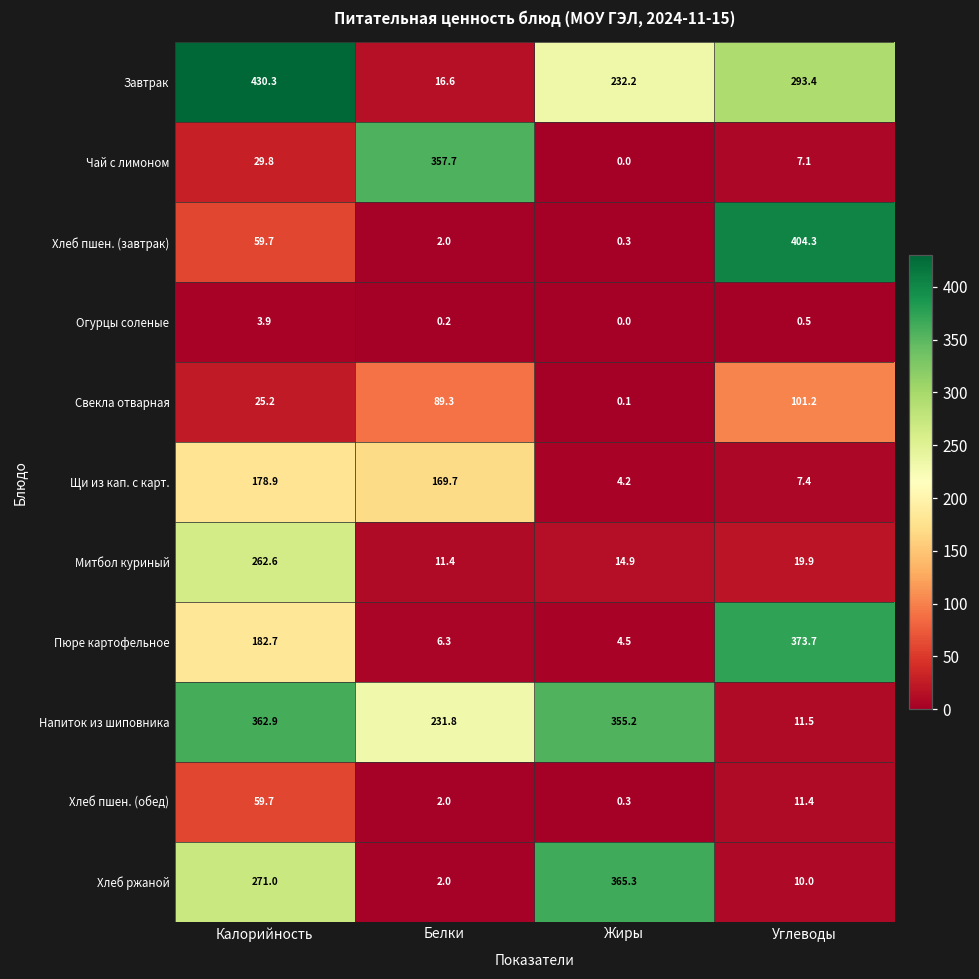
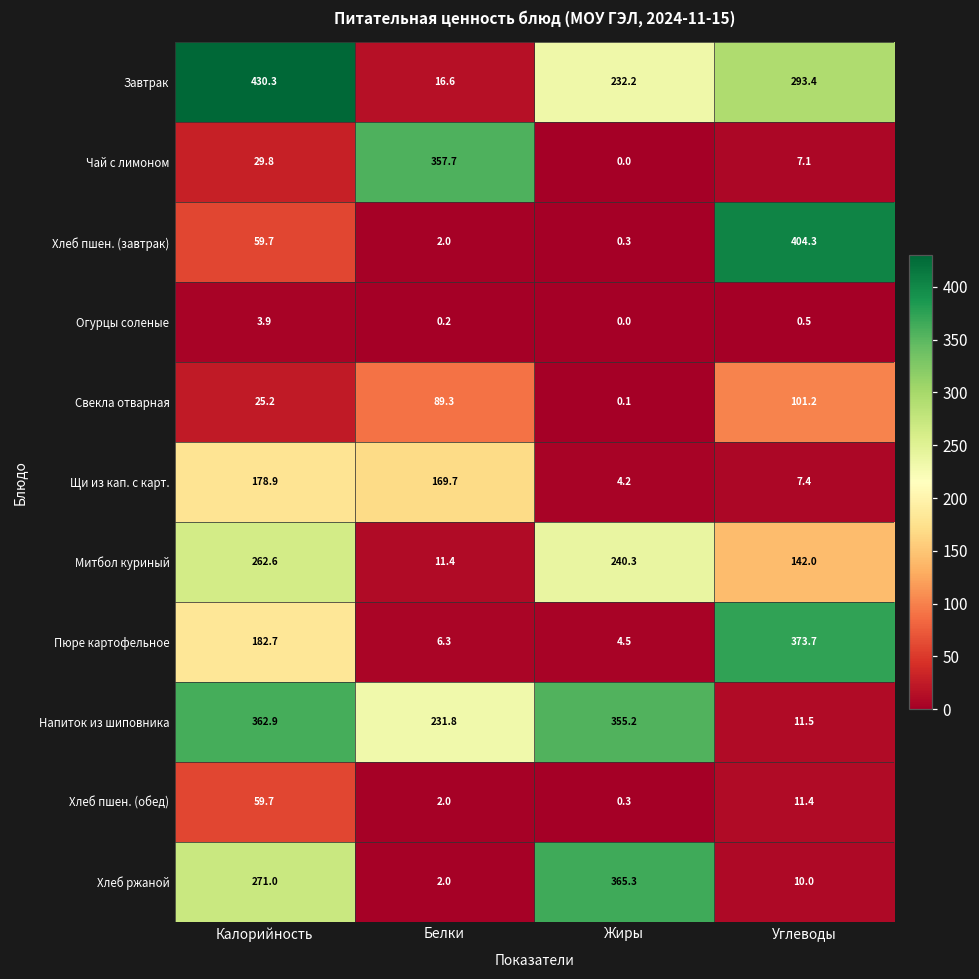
  {
    "Завтрак": {
      "Калорийность": 430.3,
      "Белки": 16.6,
      "Жиры": 232.2,
      "Углеводы": 293.4
    },
    "Чай с лимоном": {
      "Калорийность": 29.8,
      "Белки": 357.7,
      "Жиры": 0.0,
      "Углеводы": 7.1
    },
    "Хлеб пшен. (завтрак)": {
      "Калорийность": 59.7,
      "Белки": 2.0,
      "Жиры": 0.3,
      "Углеводы": 404.3
    },
    "Огурцы соленые": {
      "Калорийность": 3.9,
      "Белки": 0.2,
      "Жиры": 0.0,
      "Углеводы": 0.5
    },
    "Свекла отварная": {
      "Калорийность": 25.2,
      "Белки": 89.3,
      "Жиры": 0.1,
      "Углеводы": 101.2
    },
    "Щи из кап. с карт.": {
      "Калорийность": 178.9,
      "Белки": 169.7,
      "Жиры": 4.2,
      "Углеводы": 7.4
    },
    "Митбол куриный": {
      "Калорийность": 262.6,
      "Белки": 11.4,
-     "Жиры": 14.9,
-     "Углеводы": 19.9
+     "Жиры": 240.3,
+     "Углеводы": 142.0
    },
    "Пюре картофельное": {
      "Калорийность": 182.7,
      "Белки": 6.3,
      "Жиры": 4.5,
      "Углеводы": 373.7
    },
    "Напиток из шиповника": {
      "Калорийность": 362.9,
      "Белки": 231.8,
      "Жиры": 355.2,
      "Углеводы": 11.5
    },
    "Хлеб пшен. (обед)": {
      "Калорийность": 59.7,
      "Белки": 2.0,
      "Жиры": 0.3,
      "Углеводы": 11.4
    },
    "Хлеб ржаной": {
      "Калорийность": 271.0,
      "Белки": 2.0,
      "Жиры": 365.3,
      "Углеводы": 10.0
    }
  }
